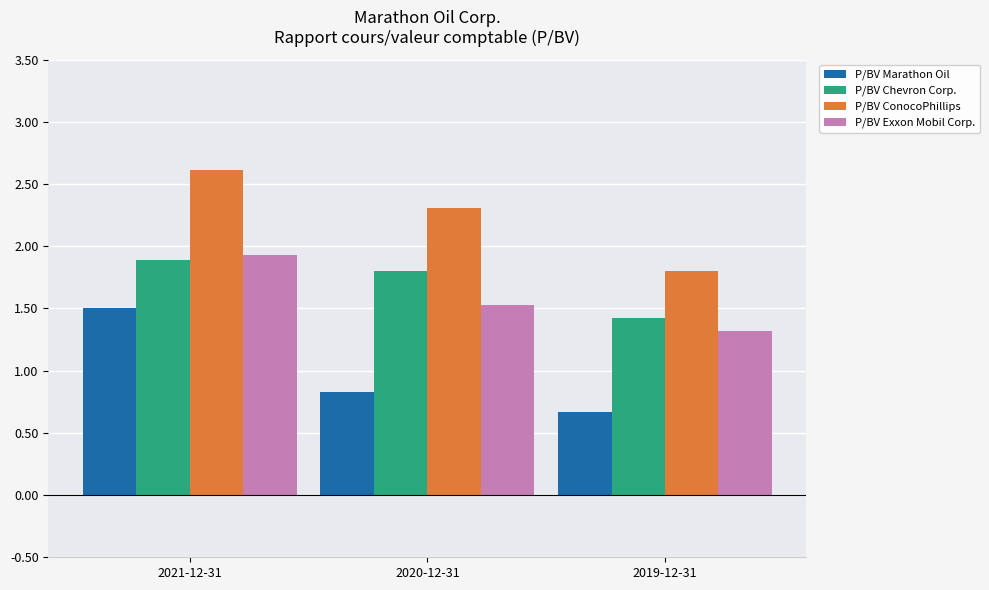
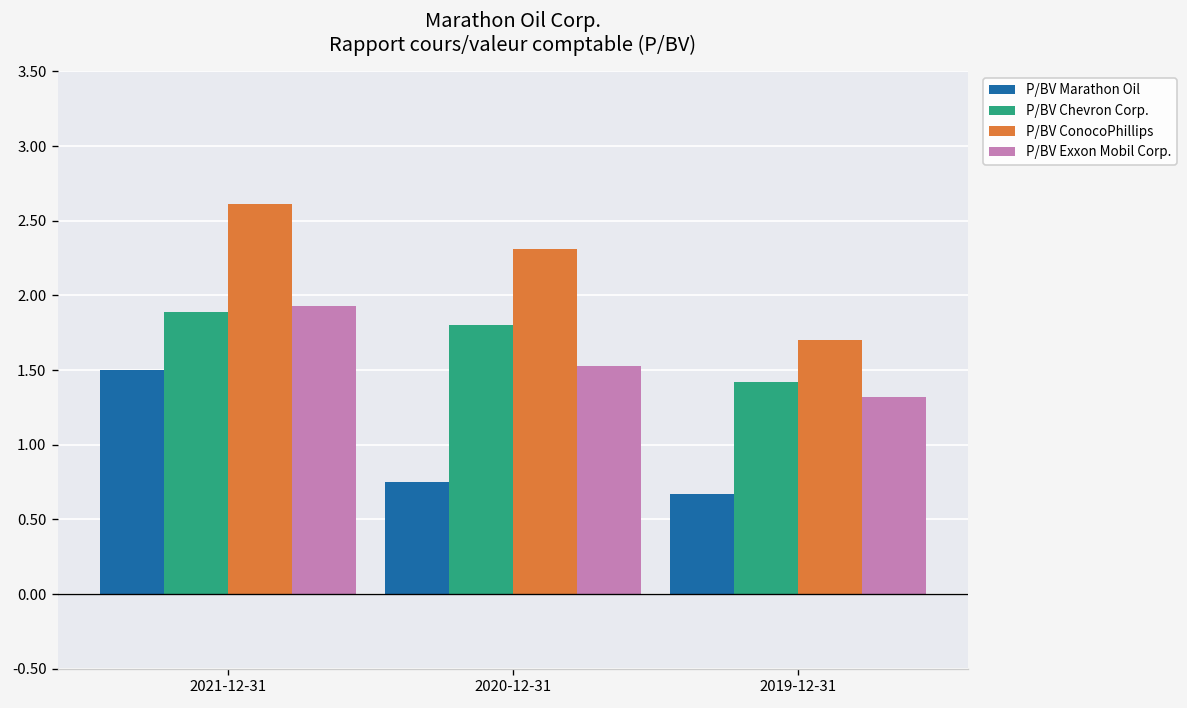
  {
    "P/BV Marathon Oil": {
      "2021-12-31": 1.50,
-     "2020-12-31": 0.83,
+     "2020-12-31": 0.75,
      "2019-12-31": 0.67
    },
    "P/BV Chevron Corp.": {
      "2021-12-31": 1.89,
      "2020-12-31": 1.80,
      "2019-12-31": 1.42
    },
    "P/BV ConocoPhillips": {
      "2021-12-31": 2.6,
      "2020-12-31": 2.3,
-     "2019-12-31": 1.8
+     "2019-12-31": 1.7
    },
    "P/BV Exxon Mobil Corp.": {
      "2021-12-31": 1.93,
      "2020-12-31": 1.53,
      "2019-12-31": 1.32
    }
  }
